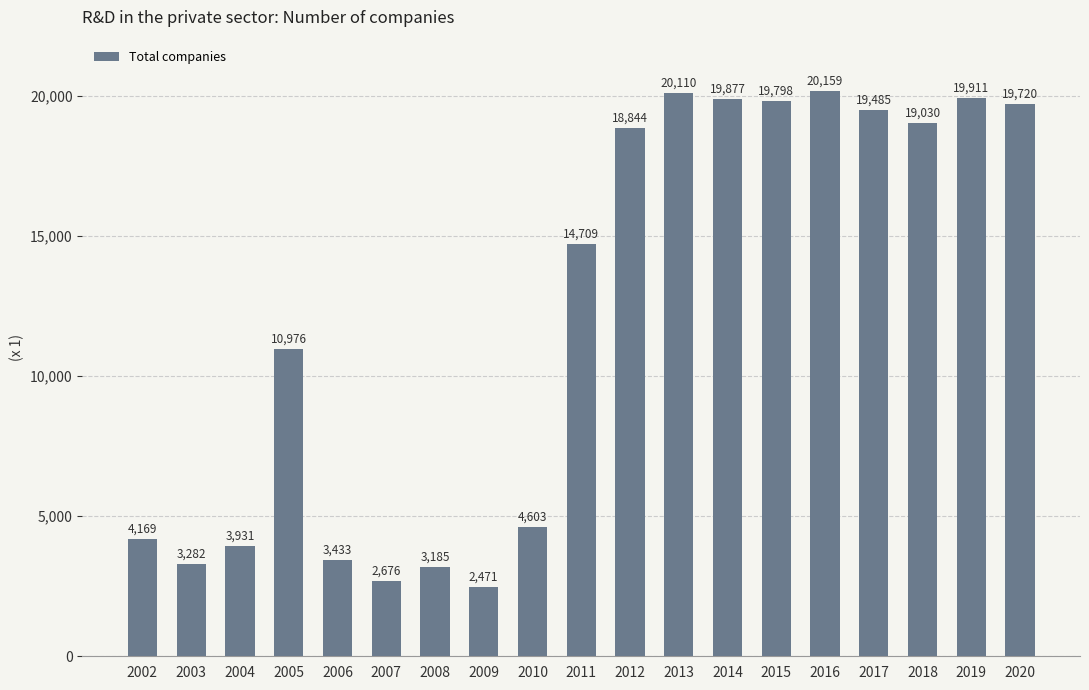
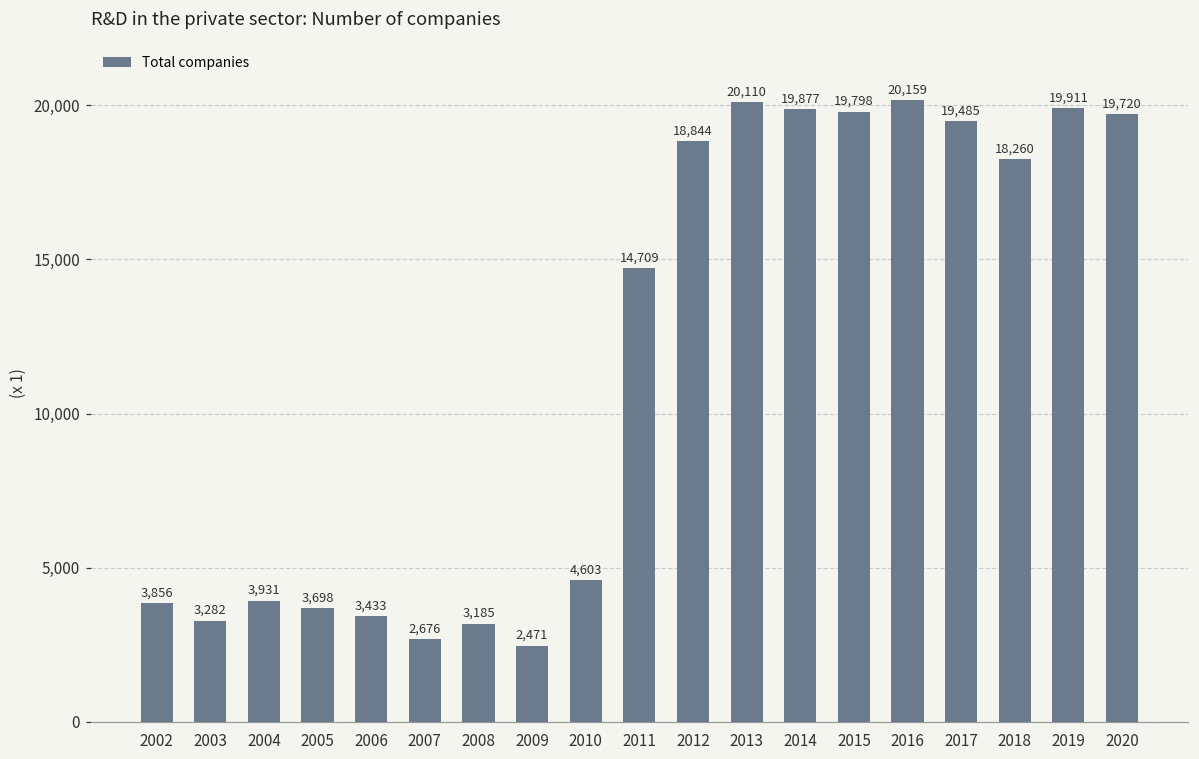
  {
-   "2002": "4,169",
+   "2002": "3,856",
    "2003": "3,282",
    "2004": "3,931",
-   "2005": "10,976",
+   "2005": "3,698",
    "2006": "3,433",
    "2007": "2,676",
    "2008": "3,185",
    "2009": "2,471",
    "2010": "4,603",
    "2011": "14,709",
    "2012": "18,844",
    "2013": "20,110",
    "2014": "19,877",
    "2015": "19,798",
    "2016": "20,159",
    "2017": "19,485",
-   "2018": "19,030",
+   "2018": "18,260",
    "2019": "19,911",
    "2020": "19,720"
  }
